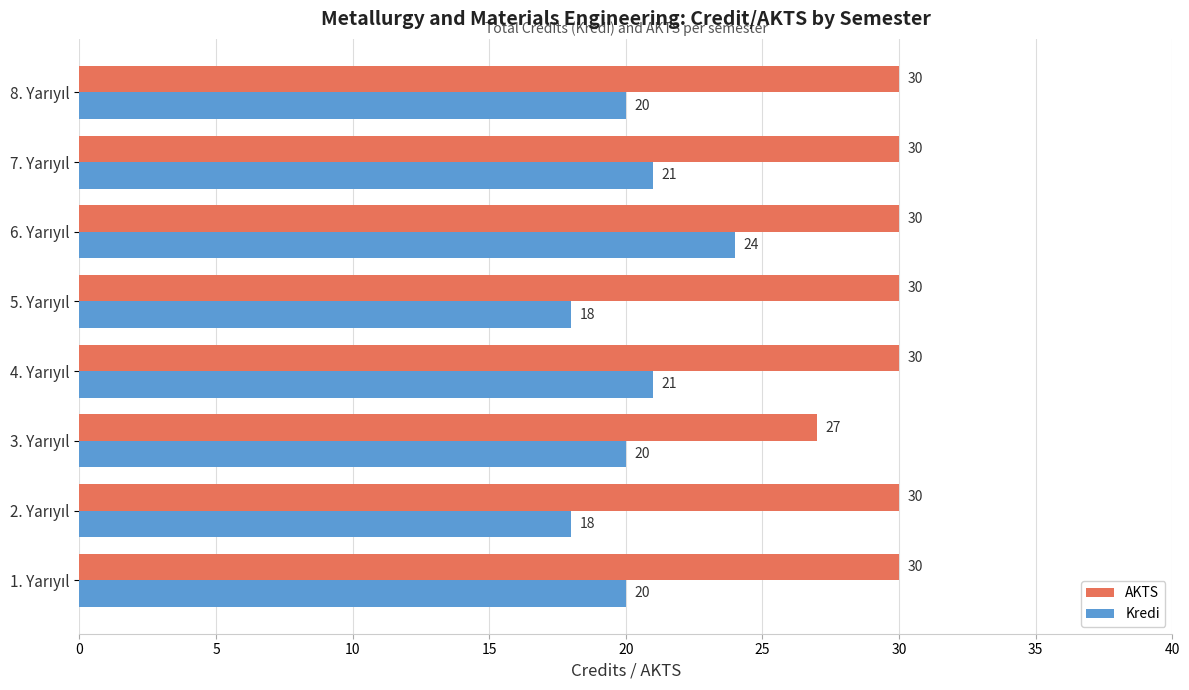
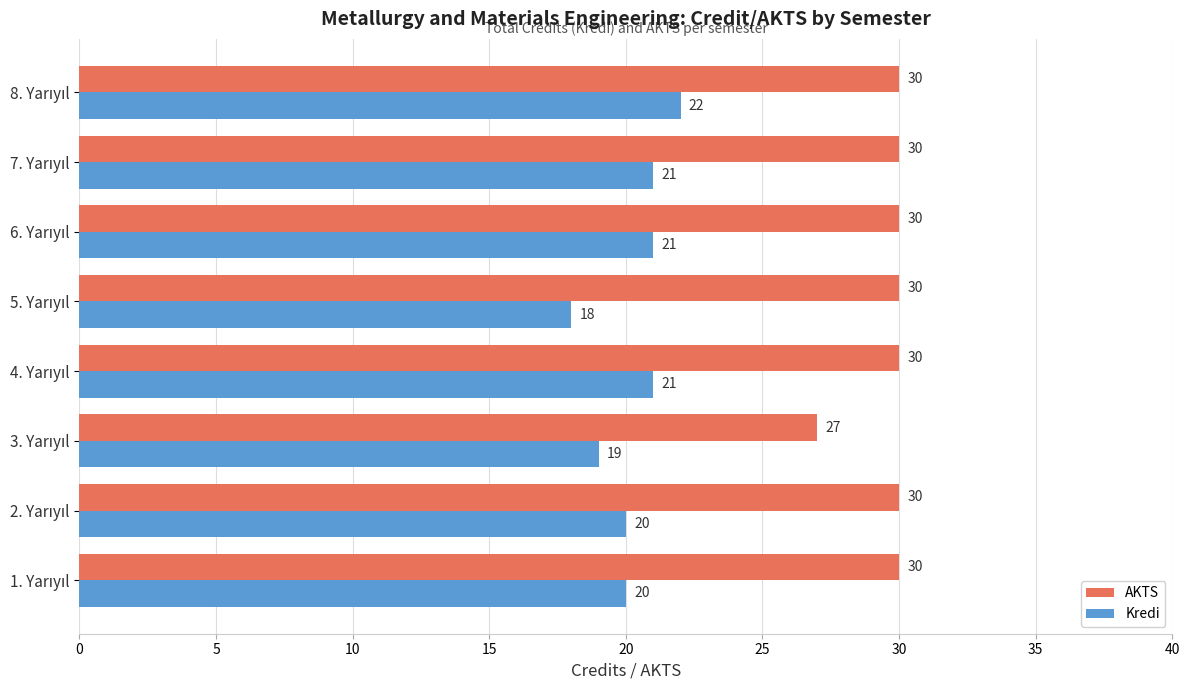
  {
    "AKTS": {
      "8. Yarıyıl": 30,
      "7. Yarıyıl": 30,
      "6. Yarıyıl": 30,
      "5. Yarıyıl": 30,
      "4. Yarıyıl": 30,
      "3. Yarıyıl": 27,
      "2. Yarıyıl": 30,
      "1. Yarıyıl": 30
    },
    "Kredi": {
-     "8. Yarıyıl": 20,
+     "8. Yarıyıl": 22,
      "7. Yarıyıl": 21,
-     "6. Yarıyıl": 24,
+     "6. Yarıyıl": 21,
      "5. Yarıyıl": 18,
      "4. Yarıyıl": 21,
-     "3. Yarıyıl": 20,
-     "2. Yarıyıl": 18,
+     "3. Yarıyıl": 19,
+     "2. Yarıyıl": 20,
      "1. Yarıyıl": 20
    }
  }
